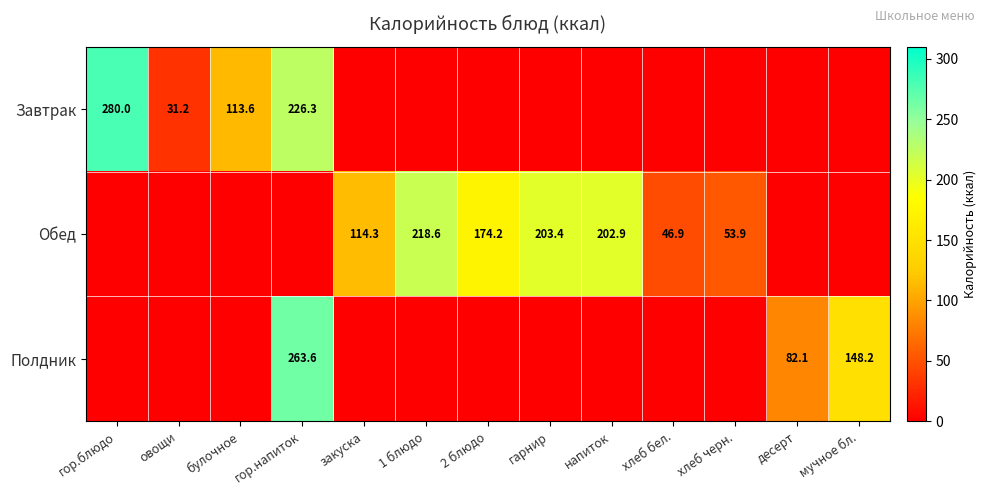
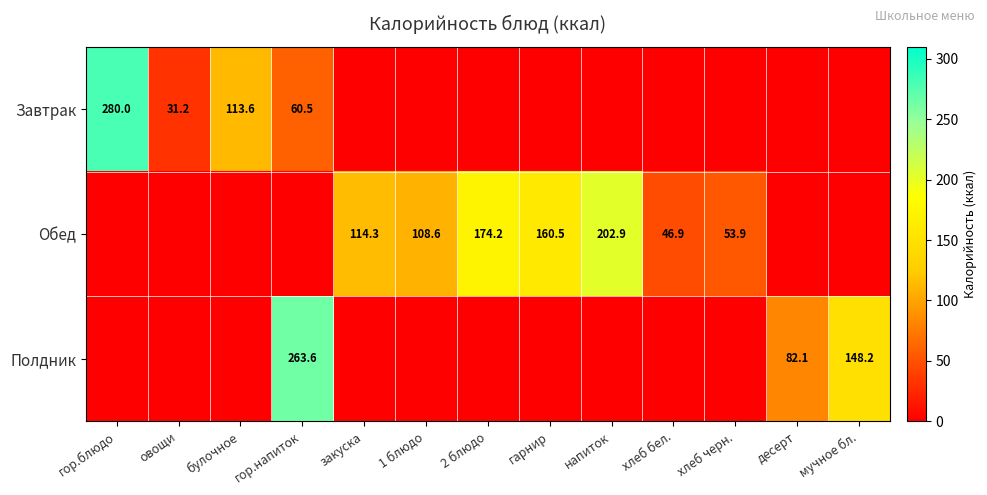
  {
    "Завтрак": {
      "гор.блюдо": 280.0,
      "овощи": 31.2,
      "булочное": 113.6,
-     "гор.напиток": 226.3
+     "гор.напиток": 60.5
    },
    "Обед": {
      "закуска": 114.3,
-     "1 блюдо": 218.6,
+     "1 блюдо": 108.6,
      "2 блюдо": 174.2,
-     "гарнир": 203.4,
+     "гарнир": 160.5,
      "напиток": 202.9,
      "хлеб бел.": 46.9,
      "хлеб черн.": 53.9
    },
    "Полдник": {
      "гор.напиток": 263.6,
      "десерт": 82.1,
      "мучное бл.": 148.2
    }
  }
